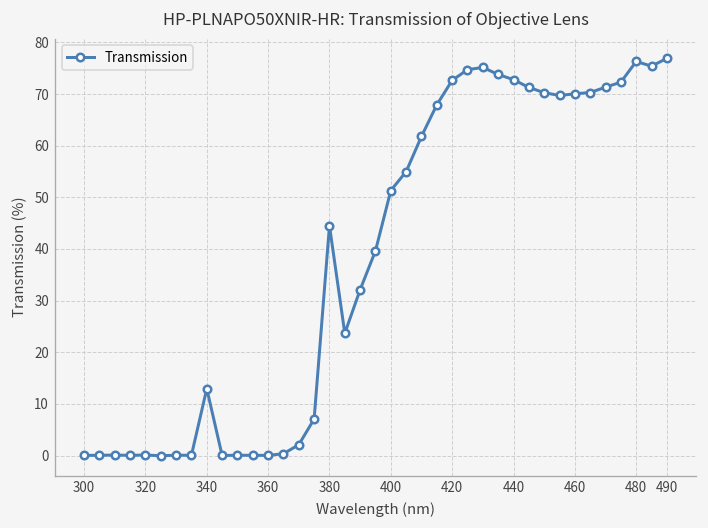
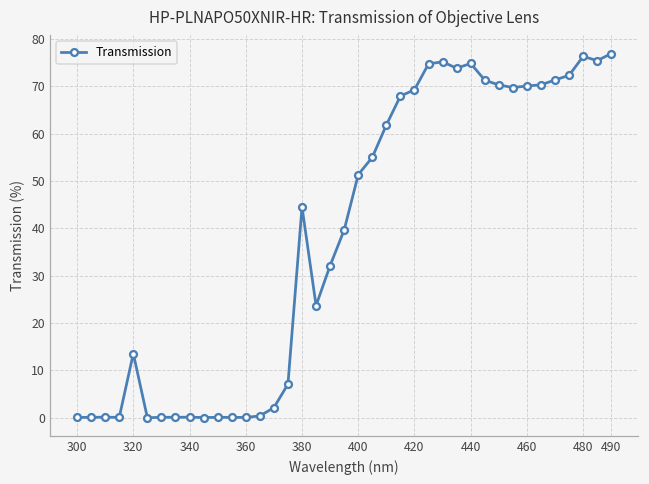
  {
    "300": 0,
-   "320": 0,
-   "340": 13,
+   "320": 14,
+   "340": 0,
    "360": 0,
    "380": 44,
    "400": 51,
-   "420": 73,
-   "440": 73,
+   "420": 69,
+   "440": 75,
    "460": 70,
    "480": 76,
    "490": 77
  }
